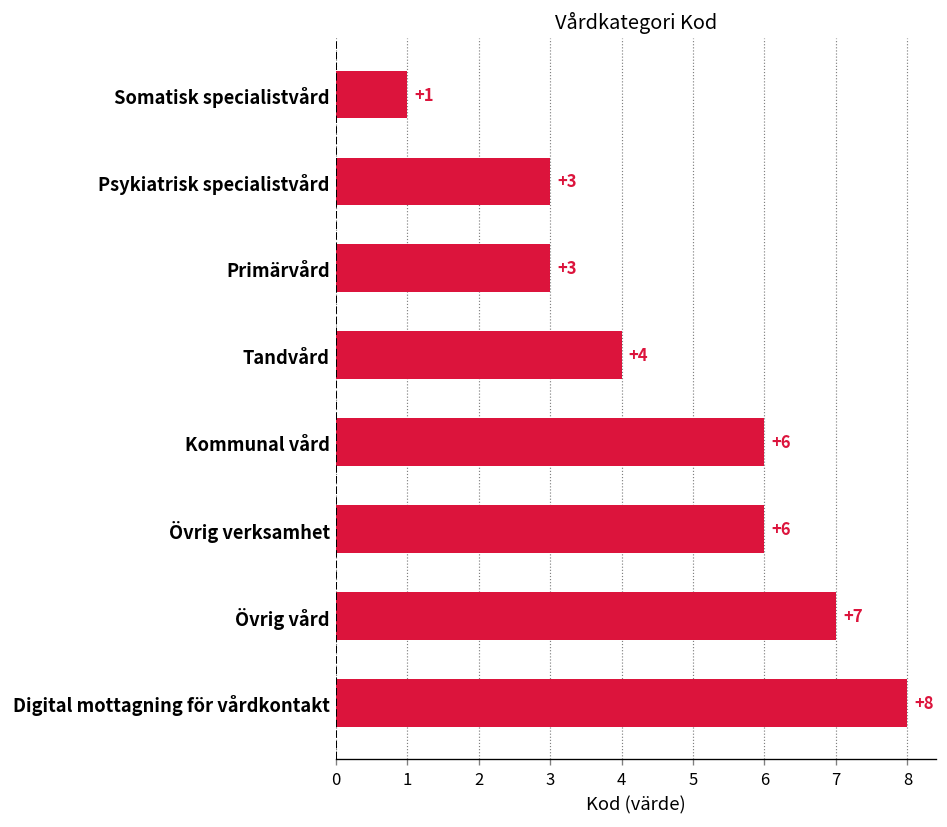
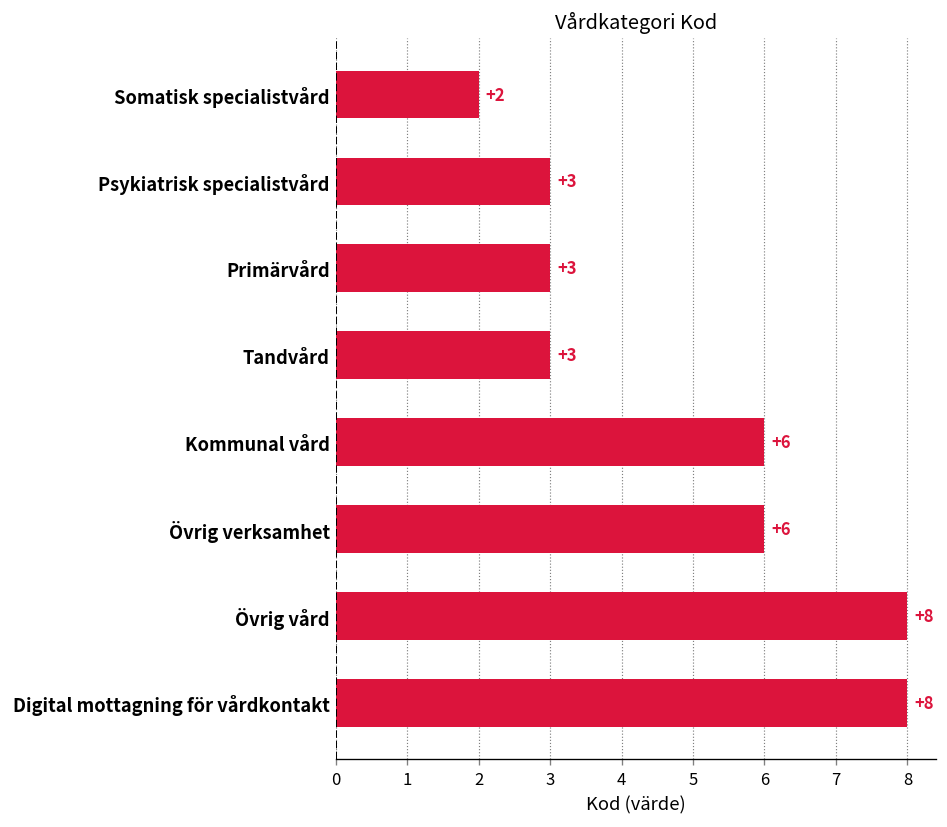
  {
-   "Somatisk specialistvård": "+1",
+   "Somatisk specialistvård": "+2",
    "Psykiatrisk specialistvård": "+3",
    "Primärvård": "+3",
-   "Tandvård": "+4",
+   "Tandvård": "+3",
    "Kommunal vård": "+6",
    "Övrig verksamhet": "+6",
-   "Övrig vård": "+7",
+   "Övrig vård": "+8",
    "Digital mottagning för vårdkontakt": "+8"
  }
